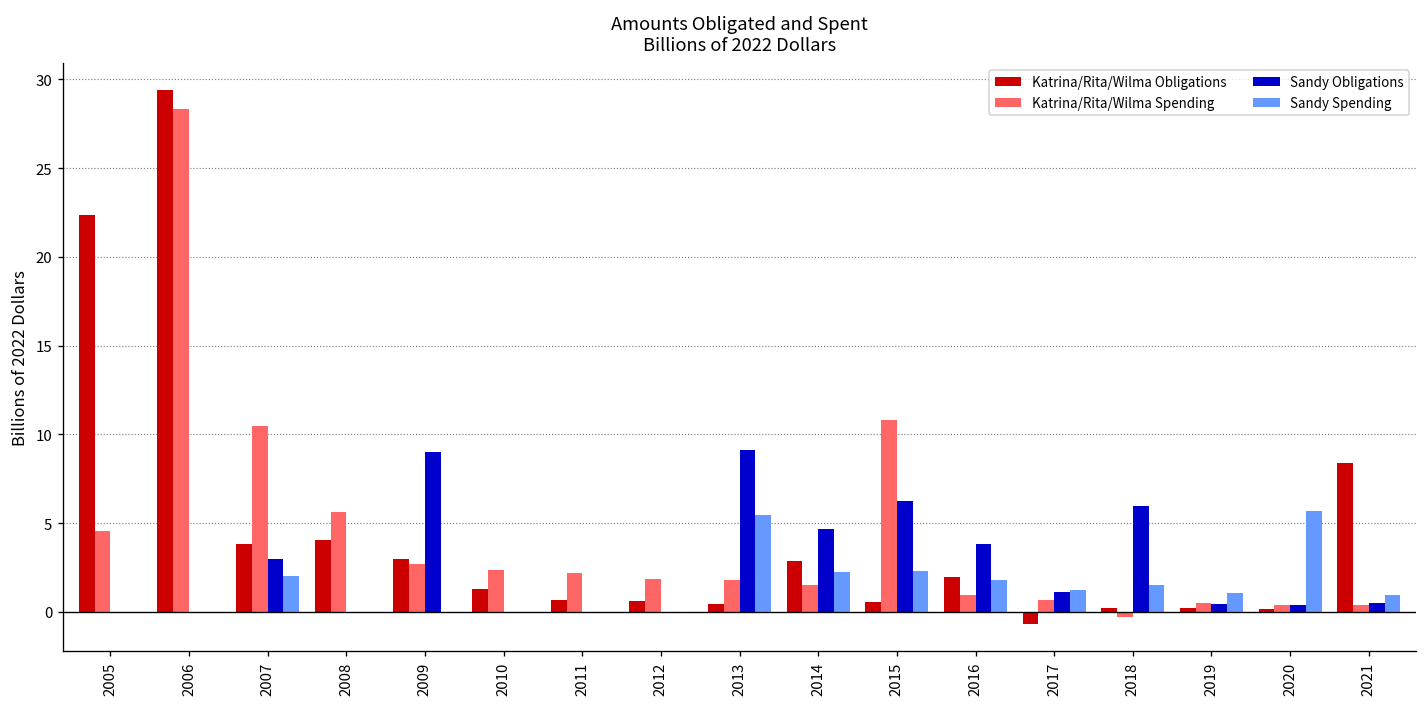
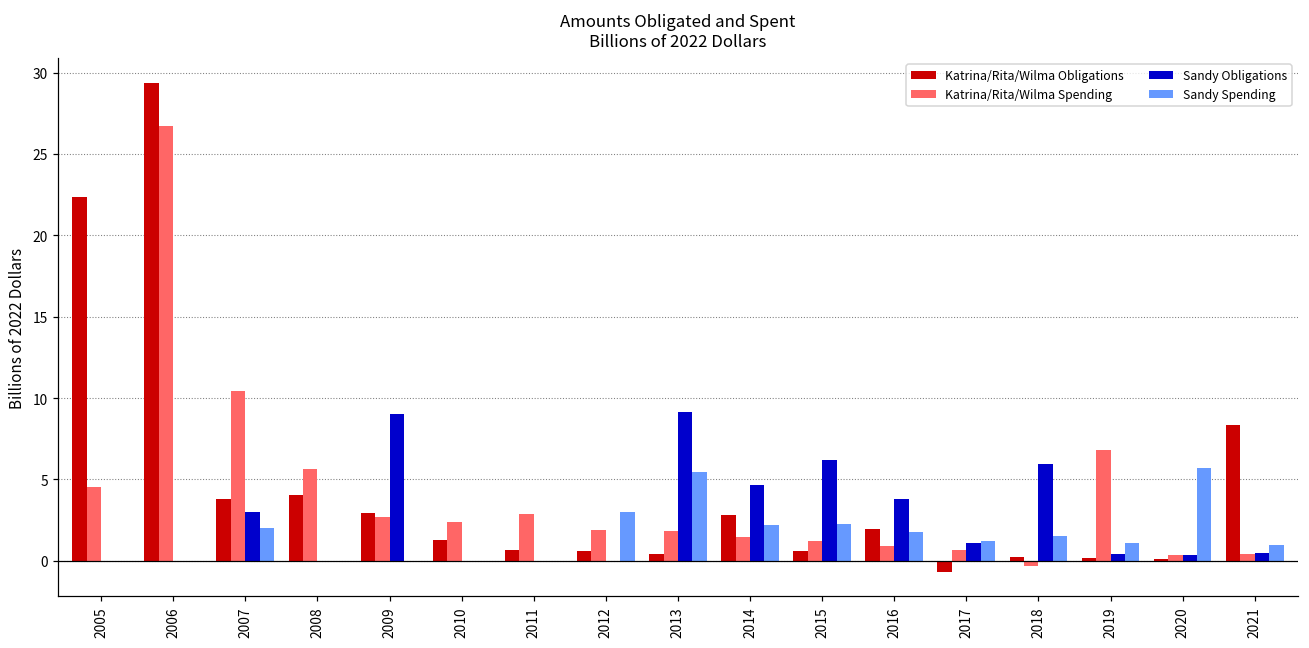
  {
    "Katrina/Rita/Wilma Obligations": {
      "2005": 22.3,
      "2006": 29.4,
      "2007": 3.8,
      "2008": 4.0,
      "2009": 3.0,
      "2010": 1.3,
      "2011": 0.7,
      "2012": 0.6,
      "2013": 0.4,
      "2014": 2.8,
      "2015": 0.6,
      "2016": 1.9,
      "2017": -0.7,
      "2018": 0.2,
      "2019": 0.2,
      "2021": 8.4
    },
    "Katrina/Rita/Wilma Spending": {
      "2005": 4.5,
-     "2006": 28.3,
+     "2006": 26.7,
      "2007": 10.5,
      "2008": 5.6,
      "2009": 2.7,
      "2010": 2.4,
-     "2011": 2.2,
+     "2011": 2.9,
      "2012": 1.9,
      "2013": 1.8,
      "2014": 1.5,
-     "2015": 10.8,
+     "2015": 1.2,
      "2016": 0.9,
      "2017": 0.7,
      "2018": -0.3,
-     "2019": 0.5,
+     "2019": 6.8,
      "2020": 0.4,
      "2021": 0.4
    },
    "Sandy Obligations": {
      "2005": 0.0,
      "2006": 0.0,
      "2007": 3.0,
      "2008": 0.0,
      "2009": 9.0,
      "2010": 0.0,
      "2011": 0.0,
      "2012": 0.0,
      "2013": 9.1,
      "2014": 4.7,
      "2015": 6.2,
      "2016": 3.8,
      "2017": 1.1,
      "2018": 6.0,
      "2019": 0.4,
      "2020": 0.4,
      "2021": 0.5
    },
    "Sandy Spending": {
      "2005": 0,
      "2006": 0,
      "2007": 2,
      "2008": 0,
      "2009": 0,
      "2010": 0,
      "2011": 0,
-     "2012": 0,
+     "2012": 3,
      "2013": 5.4,
      "2014": 2.2,
      "2015": 2.3,
      "2016": 1.8,
      "2017": 1.2,
      "2018": 1.5,
      "2019": 1,
      "2020": 5.7,
      "2021": 1
    }
  }
